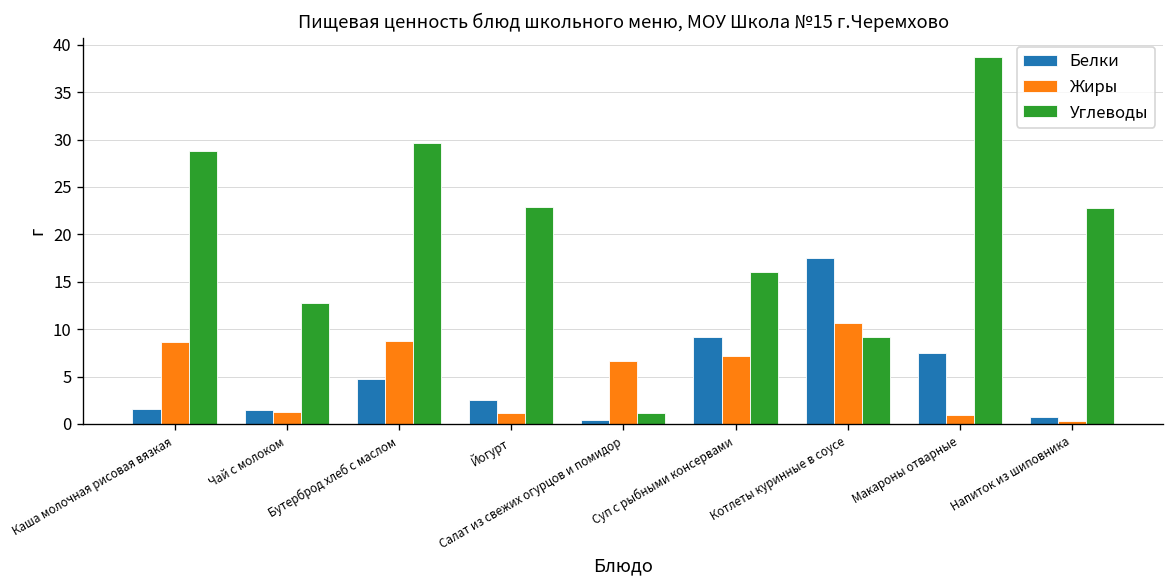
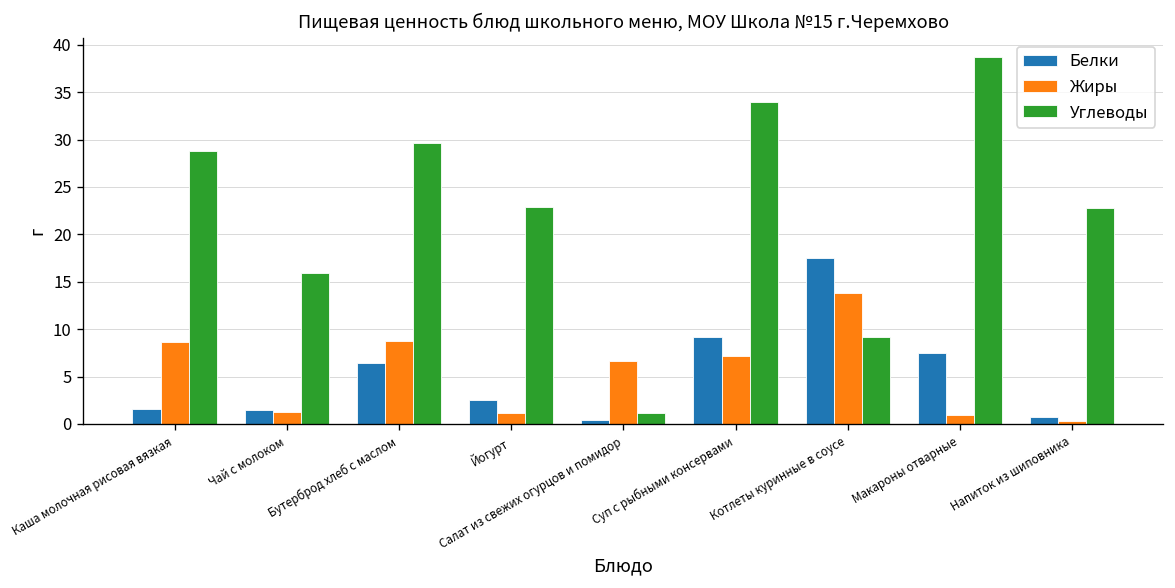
  {
    "Белки": {
      "Каша молочная рисовая вязкая": 2,
      "Чай с молоком": 2,
-     "Бутерброд хлеб с маслом": 5,
+     "Бутерброд хлеб с маслом": 6,
      "Йогурт": 3,
      "Салат из свежих огурцов и помидор": 0,
      "Суп с рыбными консервами": 9,
      "Котлеты куринные в соусе": 18,
      "Макароны отварные": 8,
      "Напиток из шиповника": 1
    },
    "Жиры": {
      "Каша молочная рисовая вязкая": 9,
      "Чай с молоком": 1,
      "Бутерброд хлеб с маслом": 9,
      "Йогурт": 1,
      "Салат из свежих огурцов и помидор": 7,
      "Суп с рыбными консервами": 7,
-     "Котлеты куринные в соусе": 11,
+     "Котлеты куринные в соусе": 14,
      "Макароны отварные": 1
    },
    "Углеводы": {
      "Каша молочная рисовая вязкая": 29,
-     "Чай с молоком": 13,
+     "Чай с молоком": 16,
      "Бутерброд хлеб с маслом": 30,
      "Йогурт": 23,
      "Салат из свежих огурцов и помидор": 1,
-     "Суп с рыбными консервами": 16,
+     "Суп с рыбными консервами": 34,
      "Котлеты куринные в соусе": 9,
      "Макароны отварные": 39,
      "Напиток из шиповника": 23
    }
  }
